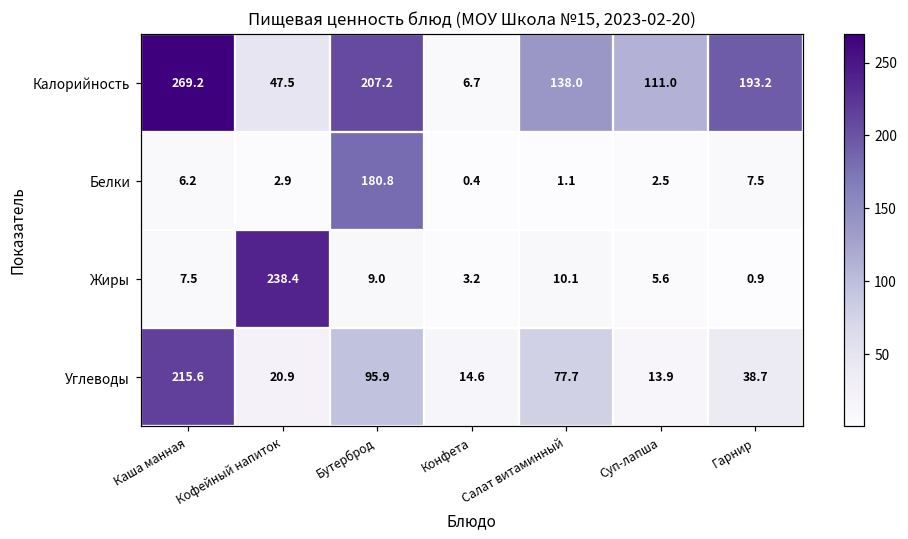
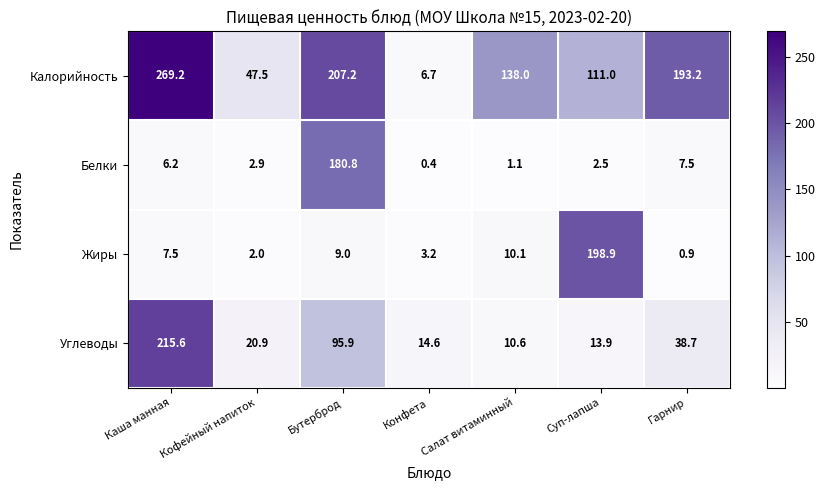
  {
    "Калорийность": {
      "Каша манная": 269.2,
      "Кофейный напиток": 47.5,
      "Бутерброд": 207.2,
      "Конфета": 6.7,
      "Салат витаминный": 138.0,
      "Суп-лапша": 111.0,
      "Гарнир": 193.2
    },
    "Белки": {
      "Каша манная": 6.2,
      "Кофейный напиток": 2.9,
      "Бутерброд": 180.8,
      "Конфета": 0.4,
      "Салат витаминный": 1.1,
      "Суп-лапша": 2.5,
      "Гарнир": 7.5
    },
    "Жиры": {
      "Каша манная": 7.5,
-     "Кофейный напиток": 238.4,
+     "Кофейный напиток": 2.0,
      "Бутерброд": 9.0,
      "Конфета": 3.2,
      "Салат витаминный": 10.1,
-     "Суп-лапша": 5.6,
+     "Суп-лапша": 198.9,
      "Гарнир": 0.9
    },
    "Углеводы": {
      "Каша манная": 215.6,
      "Кофейный напиток": 20.9,
      "Бутерброд": 95.9,
      "Конфета": 14.6,
-     "Салат витаминный": 77.7,
+     "Салат витаминный": 10.6,
      "Суп-лапша": 13.9,
      "Гарнир": 38.7
    }
  }
